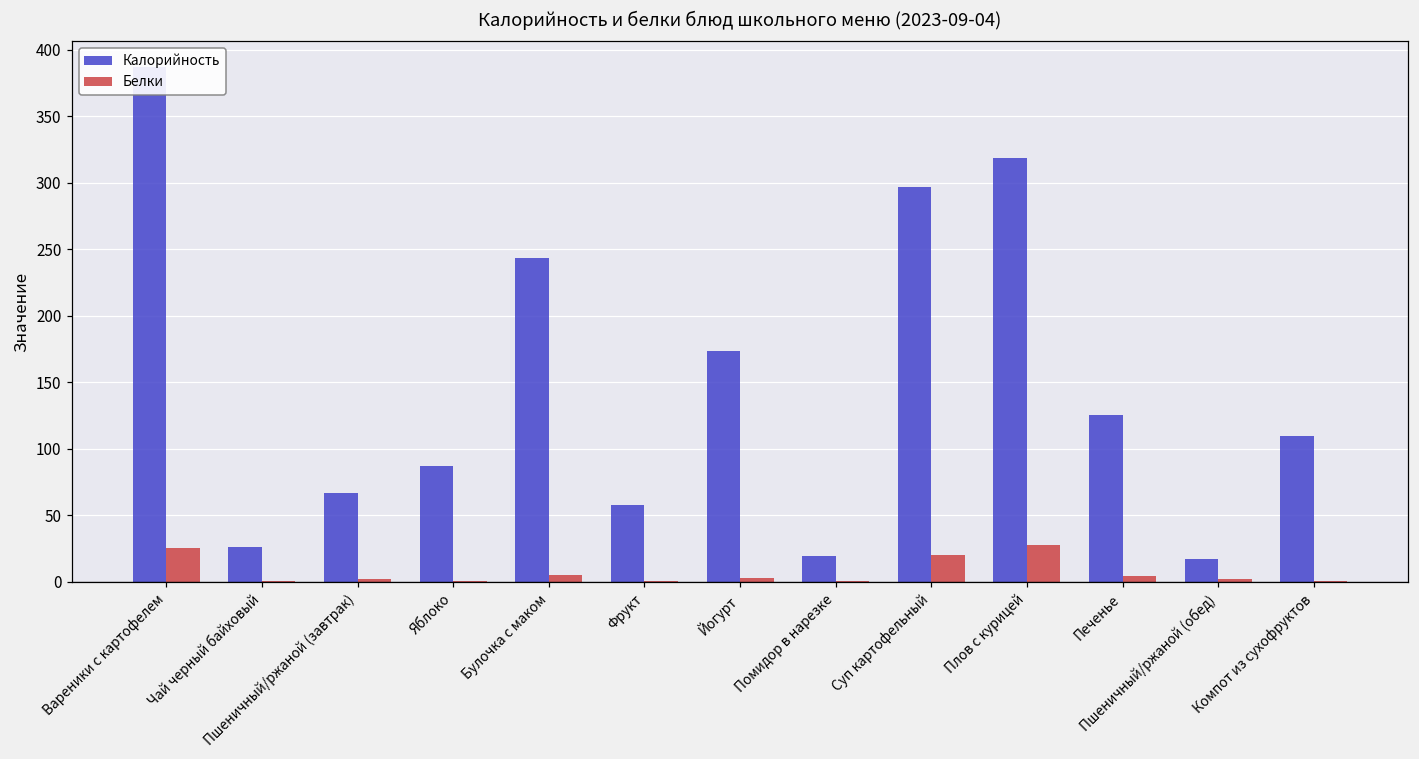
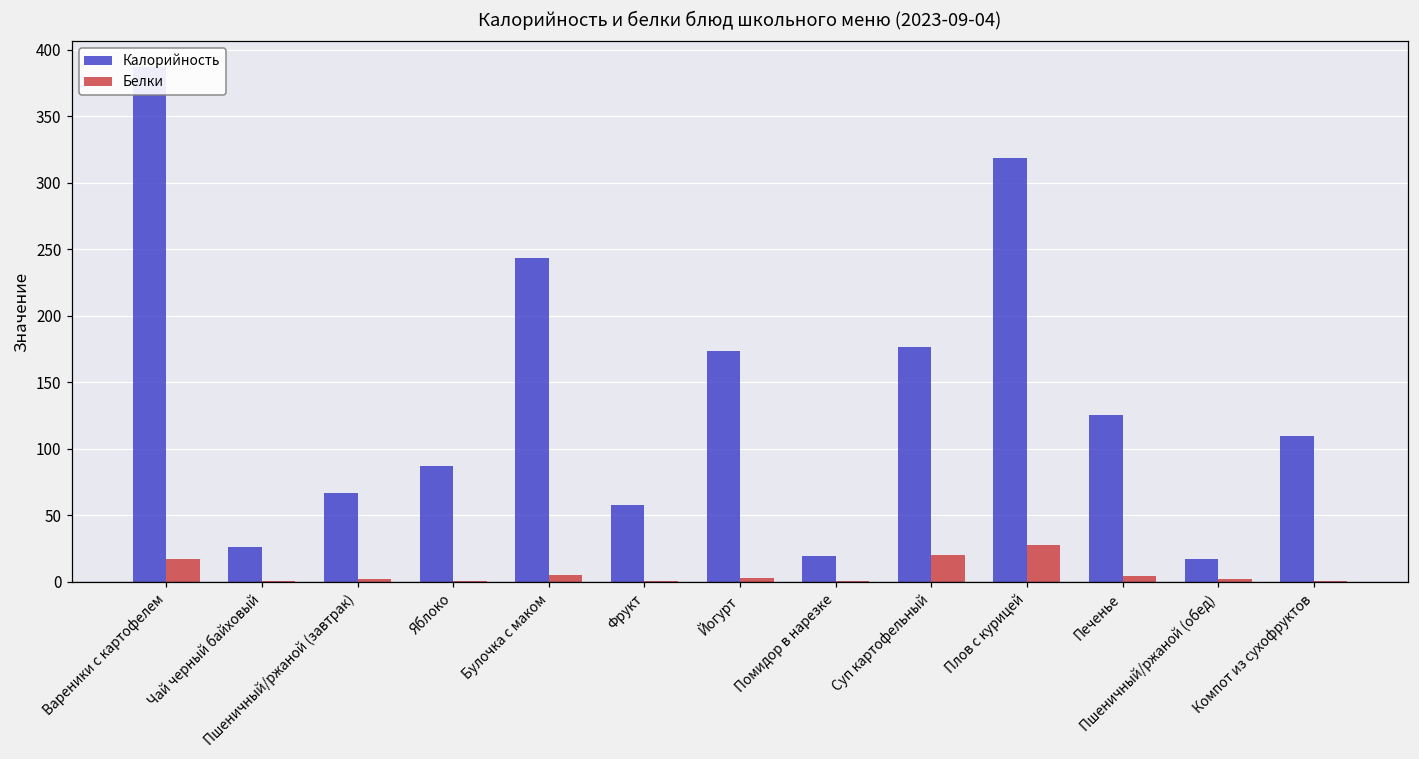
  {
    "Калорийность": {
      "Чай черный байховый": 26,
      "Пшеничный/ржаной (завтрак)": 66,
      "Яблоко": 87,
      "Булочка с маком": 244,
      "Фрукт": 58,
      "Йогурт": 173,
      "Помидор в нарезке": 19,
-     "Суп картофельный": 297,
+     "Суп картофельный": 176,
      "Плов с курицей": 319,
      "Печенье": 125,
      "Пшеничный/ржаной (обед)": 17,
      "Компот из сухофруктов": 110
    },
    "Белки": {
-     "Вареники с картофелем": 25,
+     "Вареники с картофелем": 17,
      "Булочка с маком": 5,
      "Йогурт": 3,
      "Суп картофельный": 20,
      "Плов с курицей": 27,
      "Печенье": 4
    }
  }
